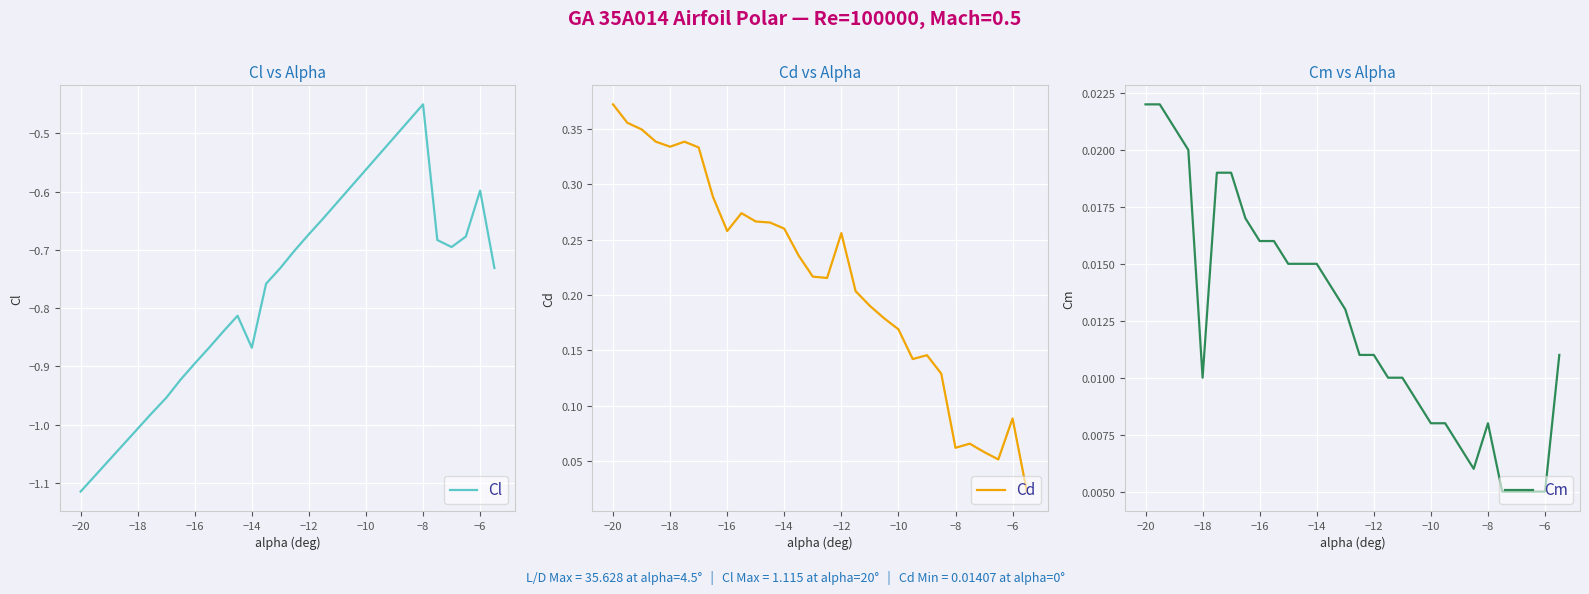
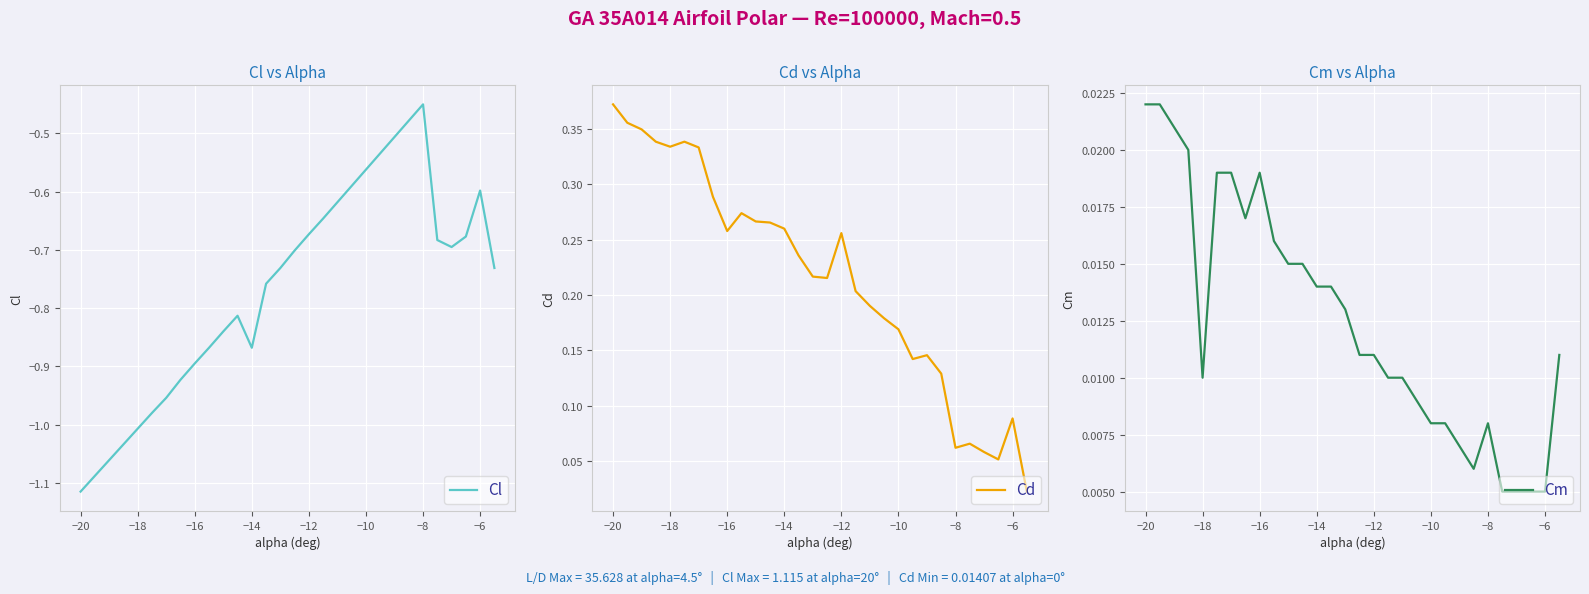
  {
    "Cl vs Alpha": {
      "−20": -1.12,
      "−18": -1.01,
      "−16": -0.90,
      "−14": -0.87,
      "−12": -0.67,
      "−10": -0.56,
      "−8": -0.45,
      "−6": -0.60
    },
    "Cd vs Alpha": {
      "−20": 0.372,
      "−18": 0.334,
      "−16": 0.258,
      "−14": 0.260,
      "−12": 0.256,
      "−10": 0.169,
      "−8": 0.062,
      "−6": 0.088
    },
    "Cm vs Alpha": {
      "−20": 0.022,
      "−18": 0.010,
-     "−16": 0.016,
-     "−14": 0.015,
+     "−16": 0.019,
+     "−14": 0.014,
      "−12": 0.011,
      "−10": 0.008,
      "−8": 0.008
    }
  }
